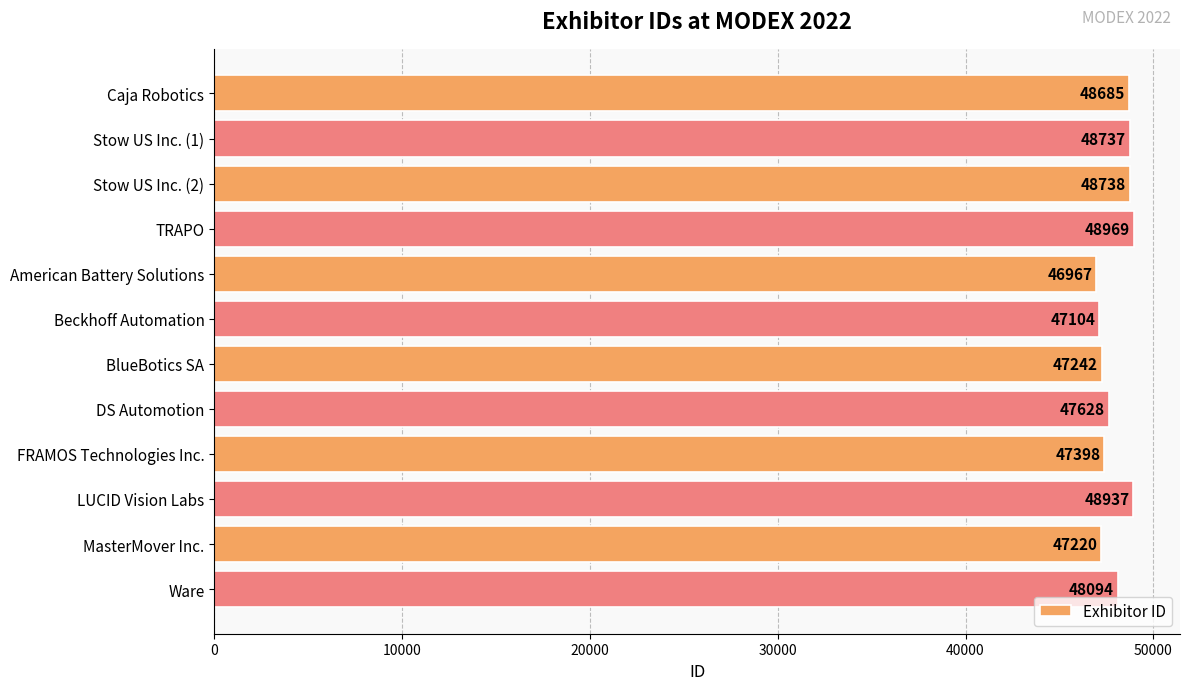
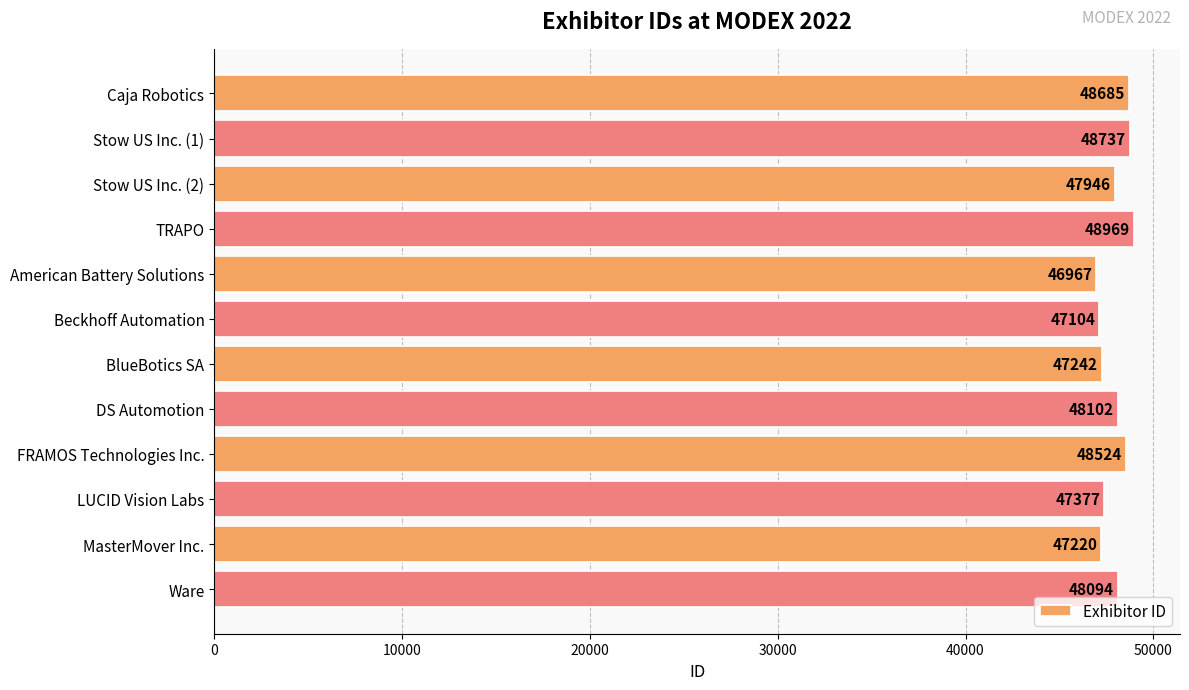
  {
    "Caja Robotics": 48685,
    "Stow US Inc. (1)": 48737,
-   "Stow US Inc. (2)": 48738,
+   "Stow US Inc. (2)": 47946,
    "TRAPO": 48969,
    "American Battery Solutions": 46967,
    "Beckhoff Automation": 47104,
    "BlueBotics SA": 47242,
-   "DS Automotion": 47628,
-   "FRAMOS Technologies Inc.": 47398,
-   "LUCID Vision Labs": 48937,
+   "DS Automotion": 48102,
+   "FRAMOS Technologies Inc.": 48524,
+   "LUCID Vision Labs": 47377,
    "MasterMover Inc.": 47220
  }
